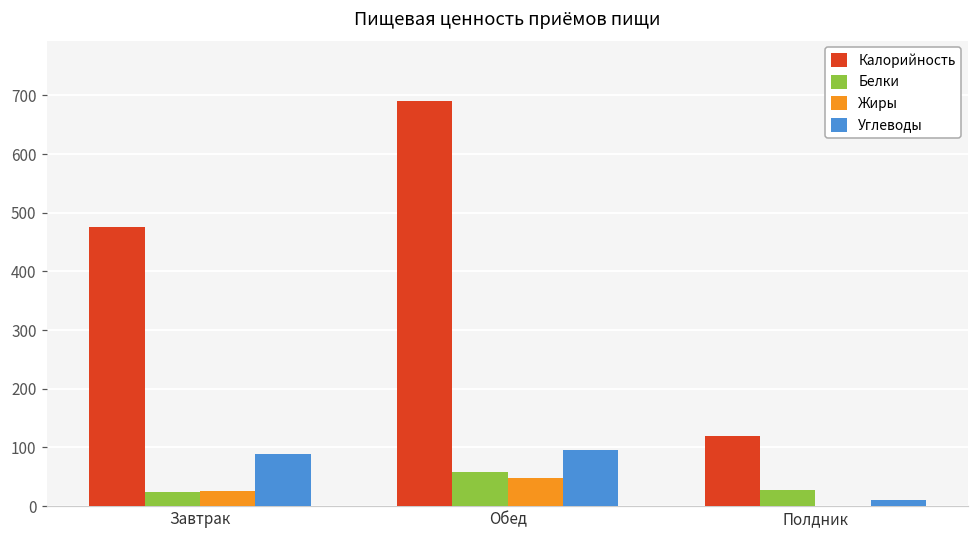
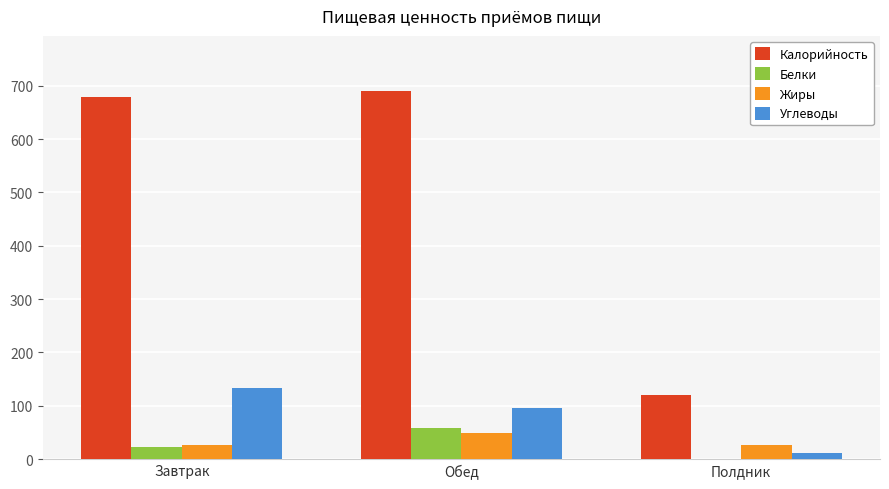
  {
    "Калорийность": {
-     "Завтрак": 480,
+     "Завтрак": 680,
      "Обед": 690,
      "Полдник": 120
    },
    "Белки": {
      "Завтрак": 20,
      "Обед": 60,
-     "Полдник": 30
+     "Полдник": 0
    },
    "Жиры": {
      "Завтрак": 30,
      "Обед": 50,
-     "Полдник": 0
+     "Полдник": 30
    },
    "Углеводы": {
-     "Завтрак": 90,
+     "Завтрак": 130,
      "Обед": 100,
      "Полдник": 10
    }
  }
